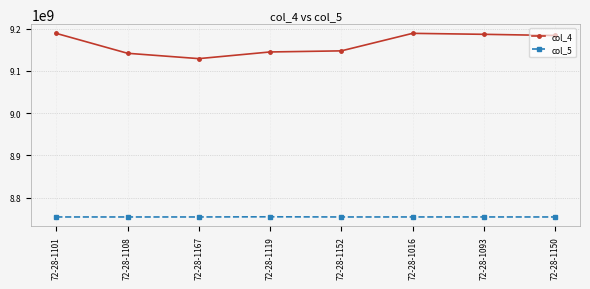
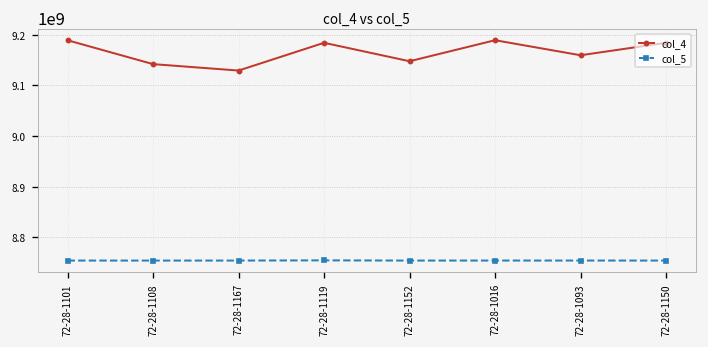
  {
    "col_4": {
      "72-28-1101": 9190000000,
      "72-28-1108": 9140000000,
      "72-28-1167": 9130000000,
-     "72-28-1119": 9140000000,
+     "72-28-1119": 9180000000,
      "72-28-1152": 9150000000,
      "72-28-1016": 9190000000,
-     "72-28-1093": 9190000000
+     "72-28-1093": 9160000000
    },
    "col_5": {
      "72-28-1101": 8750000000,
      "72-28-1108": 8750000000,
      "72-28-1167": 8750000000,
      "72-28-1119": 8750000000,
      "72-28-1152": 8750000000,
      "72-28-1016": 8750000000,
      "72-28-1093": 8750000000,
      "72-28-1150": 8750000000
    }
  }
